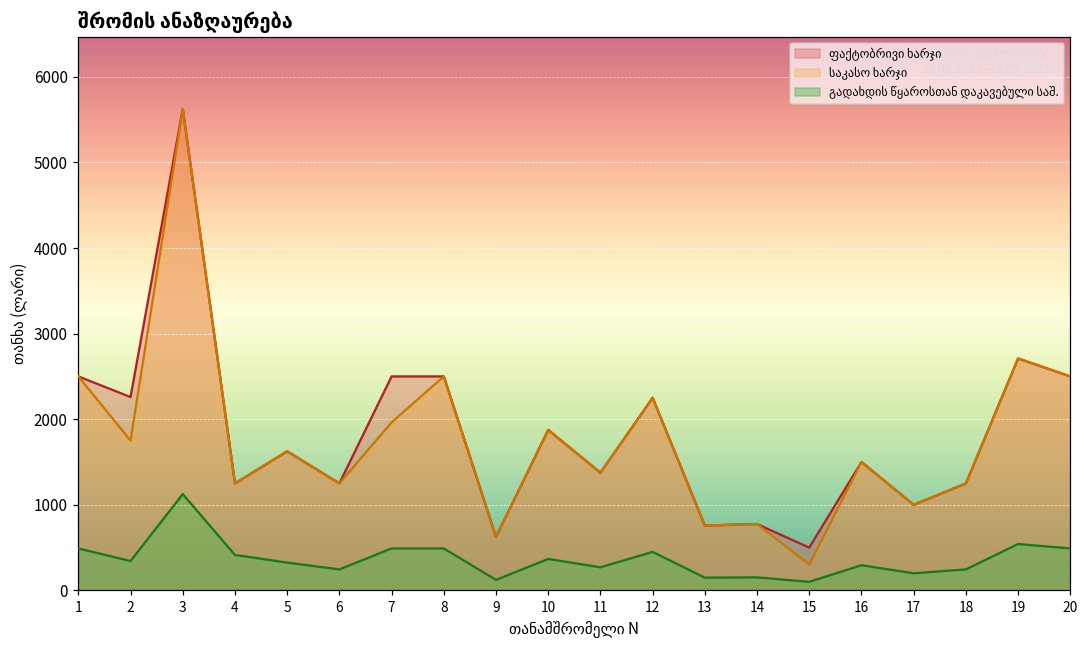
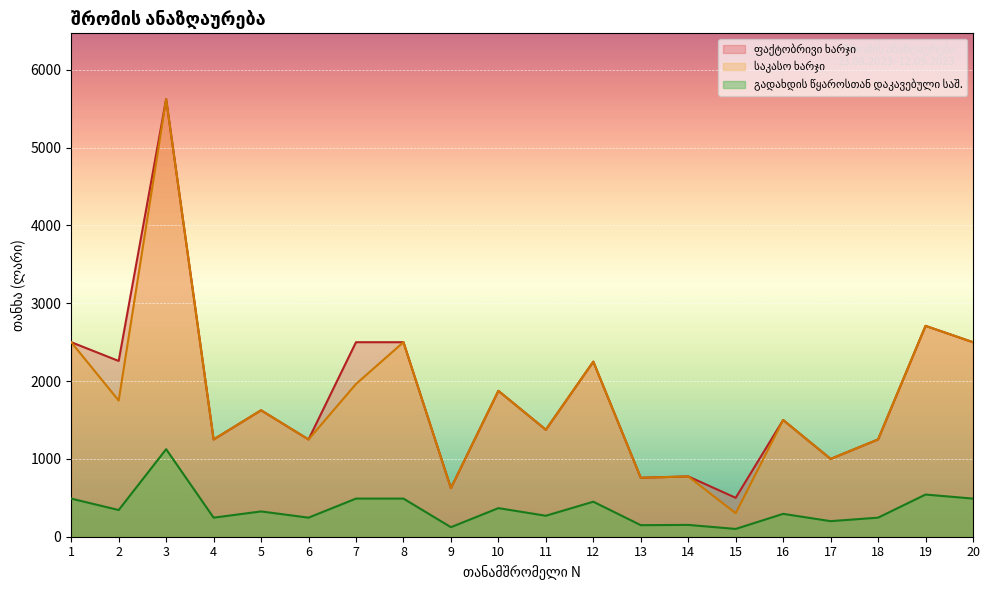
  {
    "გადახდის წყაროსთან დაკავებული საშ.": {
      "1": 500,
      "2": 300,
      "3": 1100,
-     "4": 400,
+     "4": 200,
      "5": 300,
      "6": 200,
      "7": 500,
      "8": 500,
      "9": 100,
      "10": 400,
      "11": 300,
      "12": 500,
      "13": 100,
      "14": 200,
      "15": 100,
      "16": 300,
      "17": 200,
      "18": 200,
      "19": 500,
      "20": 500
    }
  }
